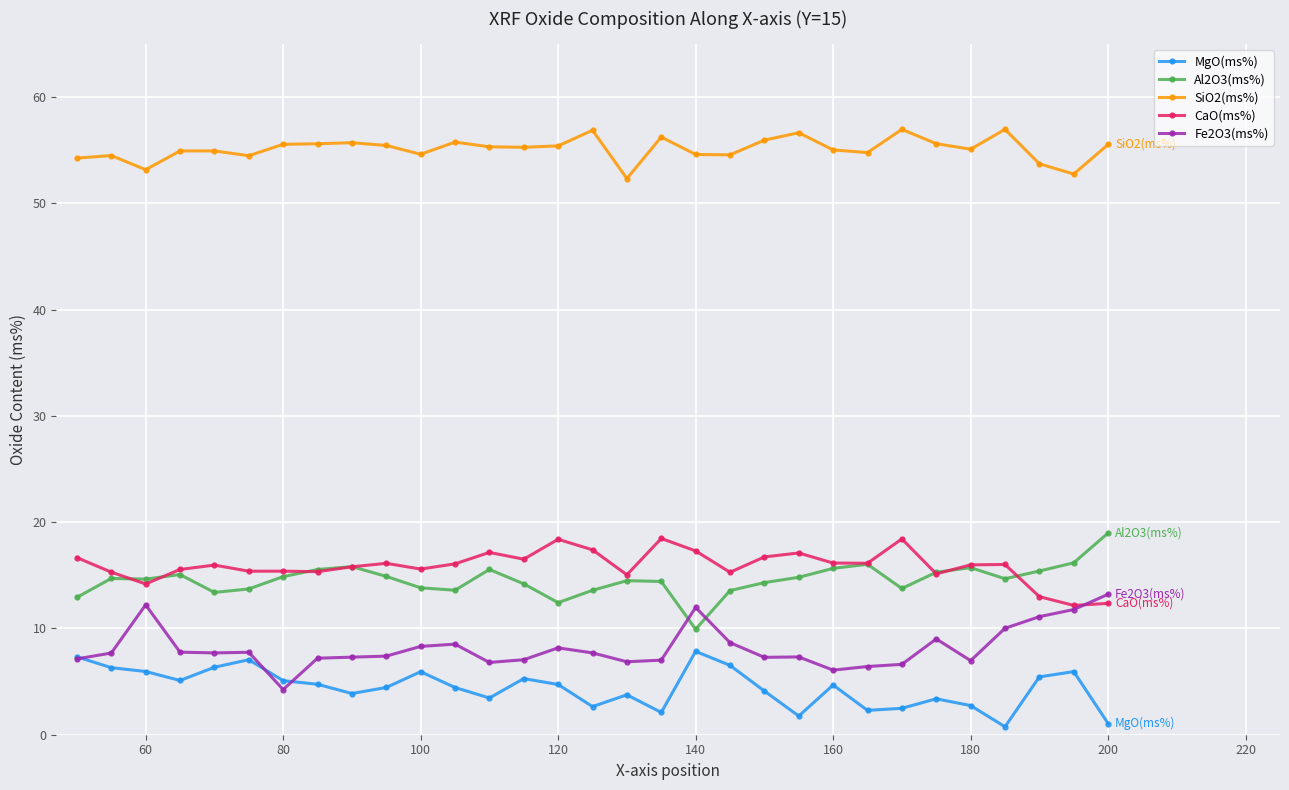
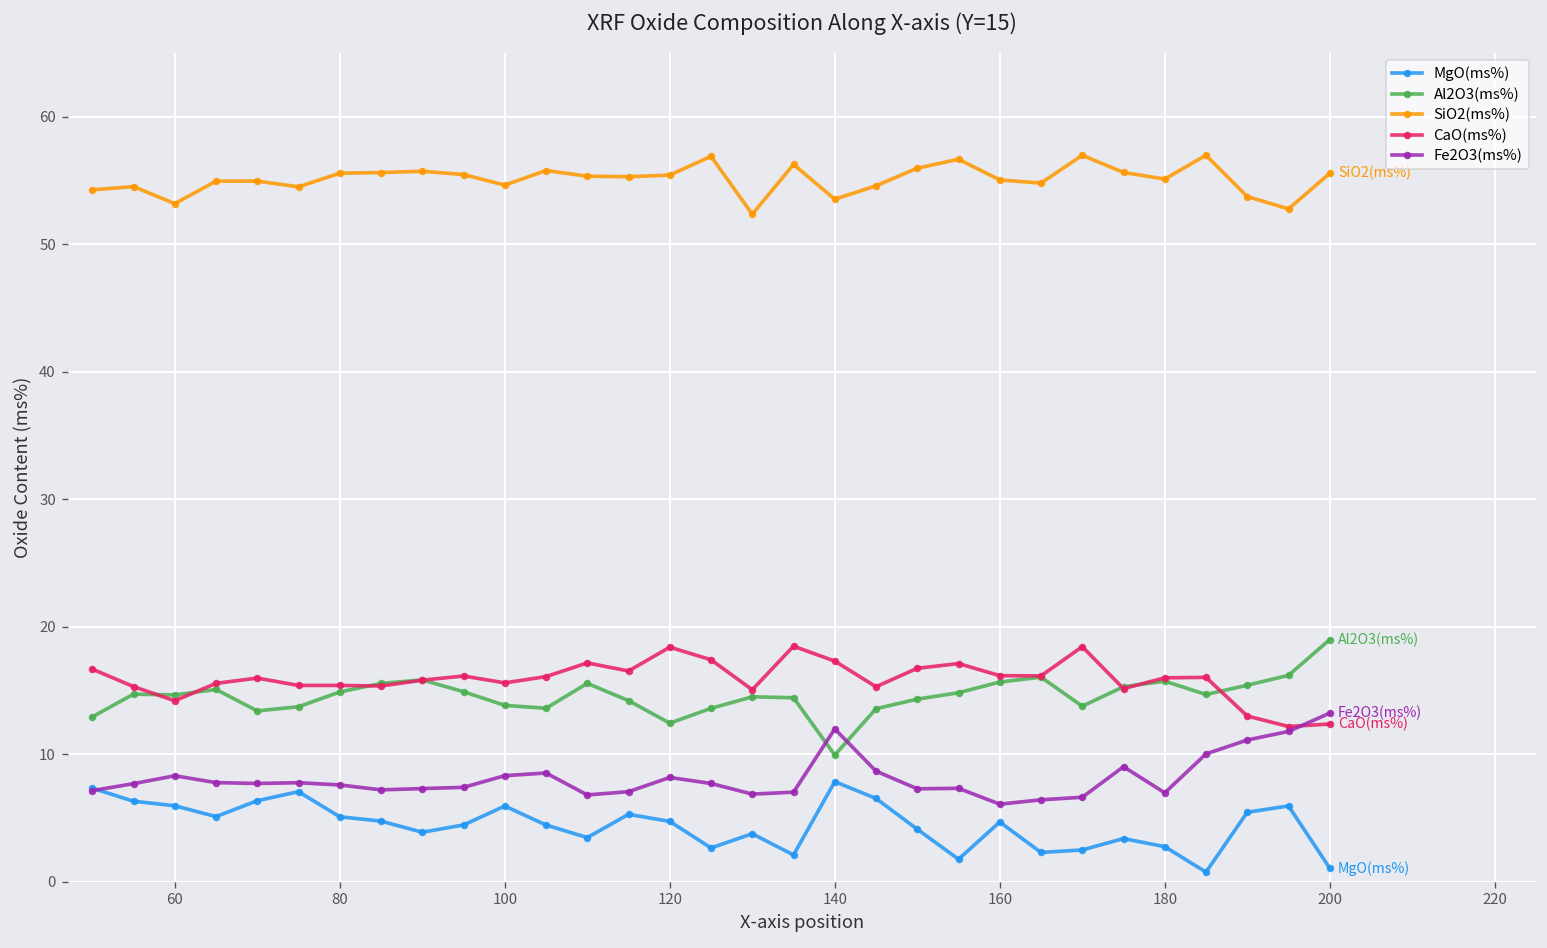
  {
    "MgO(ms%)": {
      "60": 6.0,
      "80": 5.1,
      "100": 5.9,
      "120": 4.7,
      "140": 7.8,
      "160": 4.7,
      "180": 2.7,
      "200": 1.1
    },
    "Al2O3(ms%)": {
      "60": 14.6,
      "80": 14.9,
      "100": 13.8,
      "120": 12.4,
      "140": 9.9,
      "160": 15.7,
      "180": 15.7,
      "200": 19.0
    },
    "SiO2(ms%)": {
      "60": 53.2,
      "80": 55.6,
      "100": 54.6,
      "120": 55.4,
-     "140": 54.6,
+     "140": 53.5,
      "160": 55.0,
      "180": 55.1,
      "200": 55.6
    },
    "CaO(ms%)": {
      "60": 14.2,
      "80": 15.4,
      "100": 15.6,
      "120": 18.4,
      "140": 17.3,
      "160": 16.2,
      "180": 16.0,
      "200": 12.4
    },
    "Fe2O3(ms%)": {
-     "60": 12.2,
-     "80": 4.3,
+     "60": 8.3,
+     "80": 7.6,
      "100": 8.3,
      "120": 8.2,
      "140": 12.0,
      "160": 6.1,
      "180": 7.0,
      "200": 13.2
    }
  }
